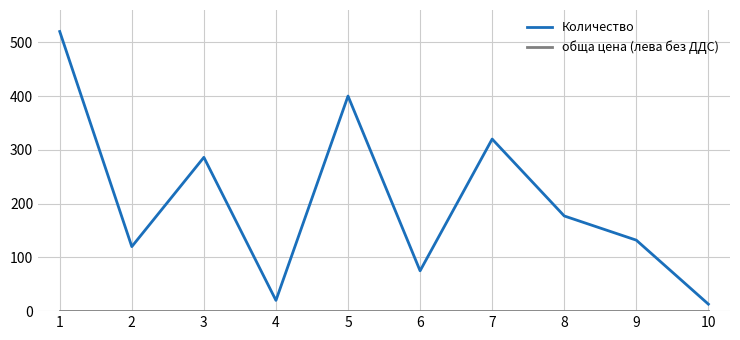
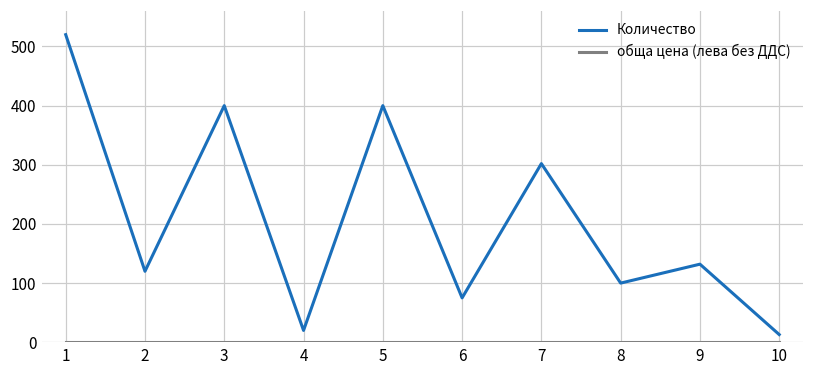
  {
    "Количество": {
      "1": 520,
      "2": 120,
-     "3": 290,
+     "3": 400,
      "4": 20,
      "5": 400,
      "6": 80,
-     "7": 320,
-     "8": 180,
+     "7": 300,
+     "8": 100,
      "9": 130,
      "10": 10
    },
    "обща цена (лева без ДДС)": {
      "1": 0,
      "2": 0,
      "3": 0,
      "4": 0,
      "5": 0,
      "6": 0,
      "7": 0,
      "8": 0,
      "9": 0,
      "10": 0
    }
  }
